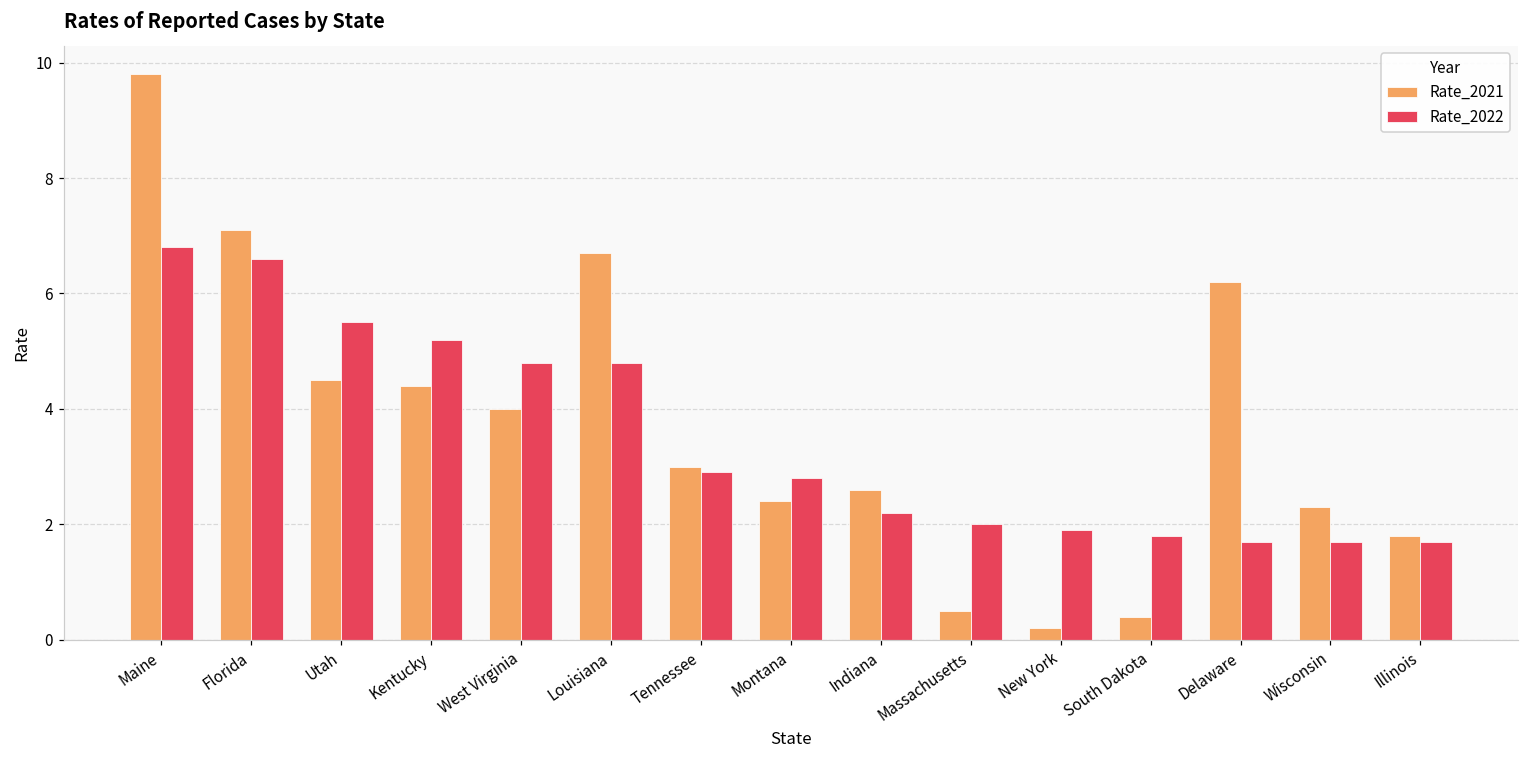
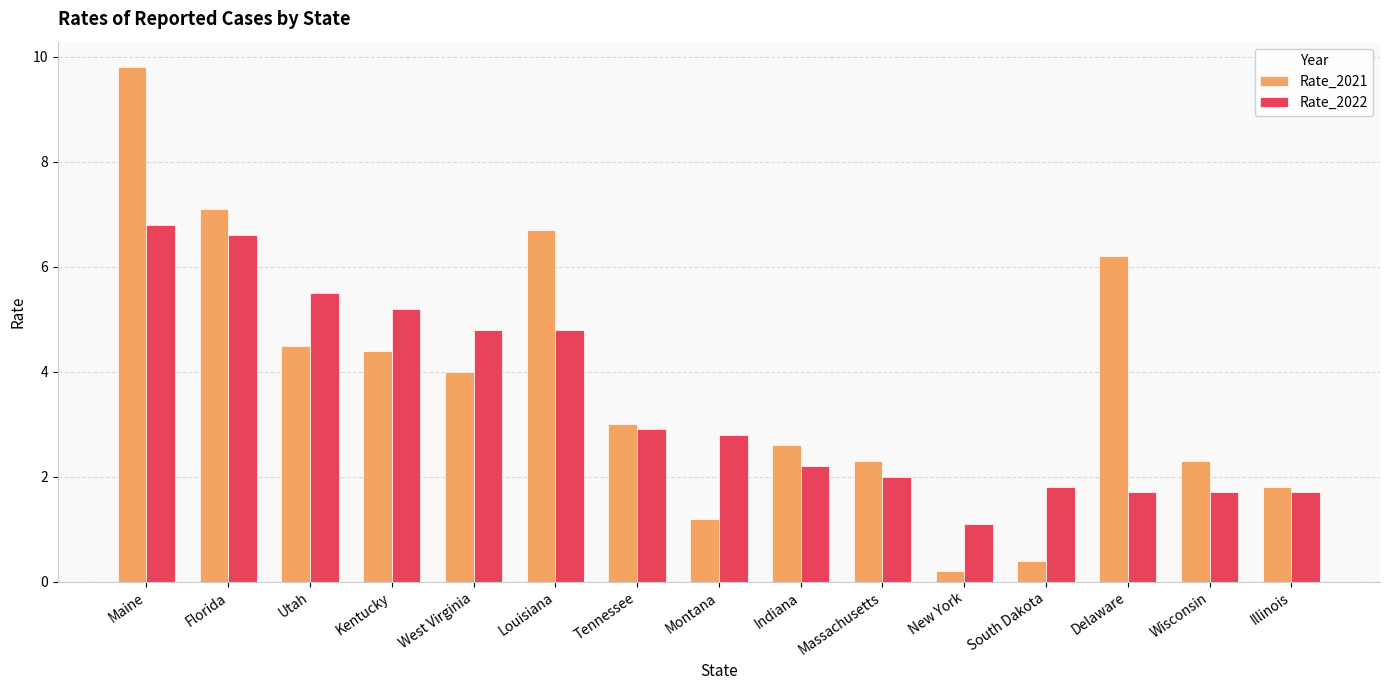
  {
    "Rate_2021": {
      "Maine": 9.8,
      "Florida": 7.1,
      "Utah": 4.5,
      "Kentucky": 4.4,
      "West Virginia": 4.0,
      "Louisiana": 6.7,
      "Tennessee": 3.0,
-     "Montana": 2.4,
+     "Montana": 1.2,
      "Indiana": 2.6,
-     "Massachusetts": 0.5,
+     "Massachusetts": 2.3,
      "New York": 0.2,
      "South Dakota": 0.4,
      "Delaware": 6.2,
      "Wisconsin": 2.3,
      "Illinois": 1.8
    },
    "Rate_2022": {
      "Maine": 6.8,
      "Florida": 6.6,
      "Utah": 5.5,
      "Kentucky": 5.2,
      "West Virginia": 4.8,
      "Louisiana": 4.8,
      "Tennessee": 2.9,
      "Montana": 2.8,
      "Indiana": 2.2,
      "Massachusetts": 2.0,
-     "New York": 1.9,
+     "New York": 1.1,
      "South Dakota": 1.8,
      "Delaware": 1.7,
      "Wisconsin": 1.7,
      "Illinois": 1.7
    }
  }
